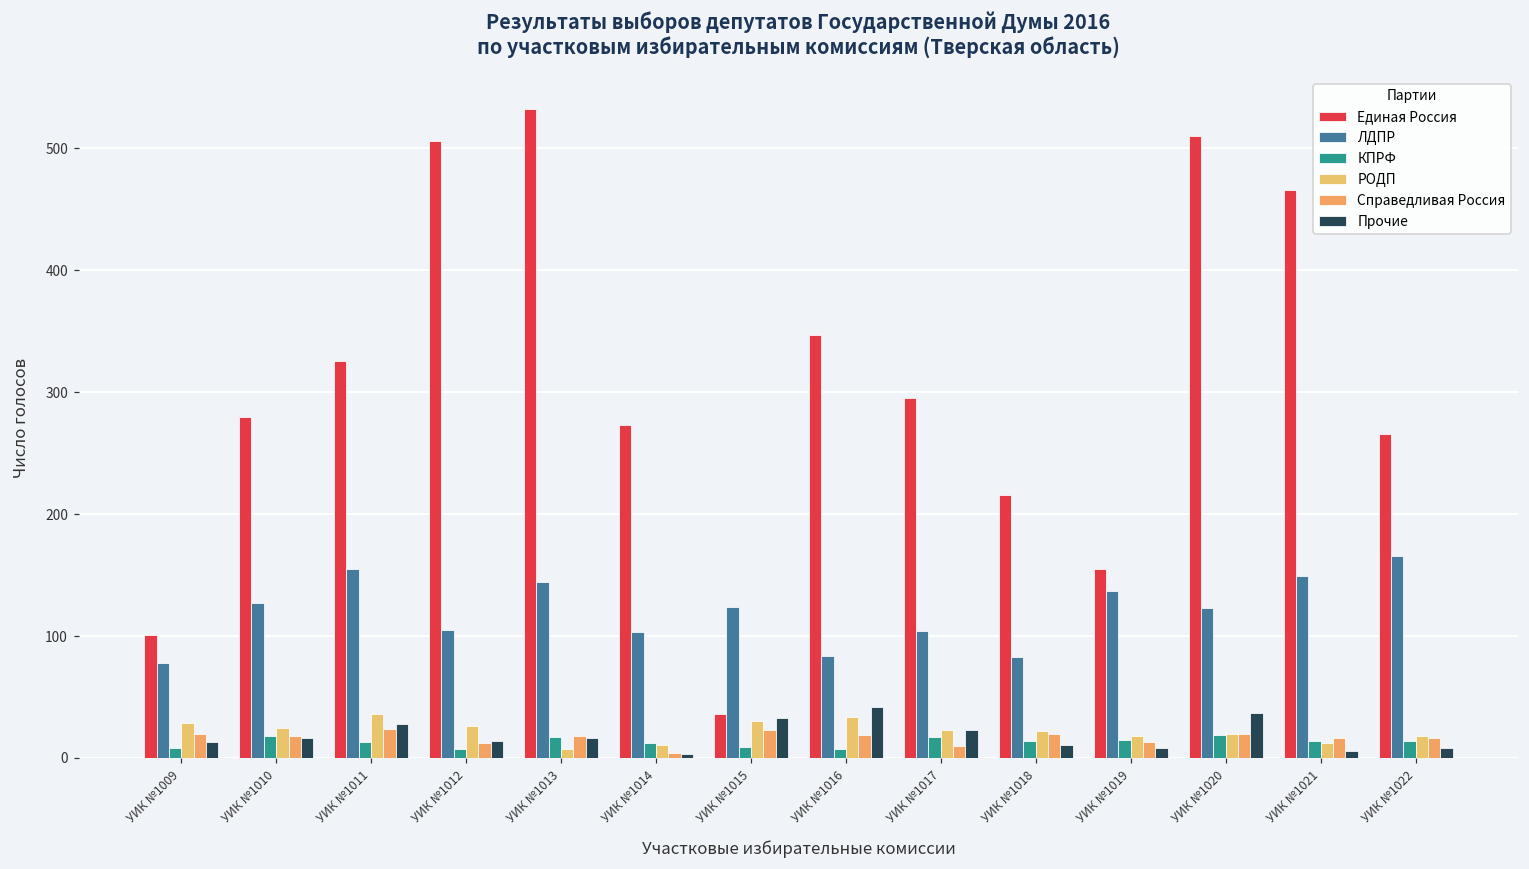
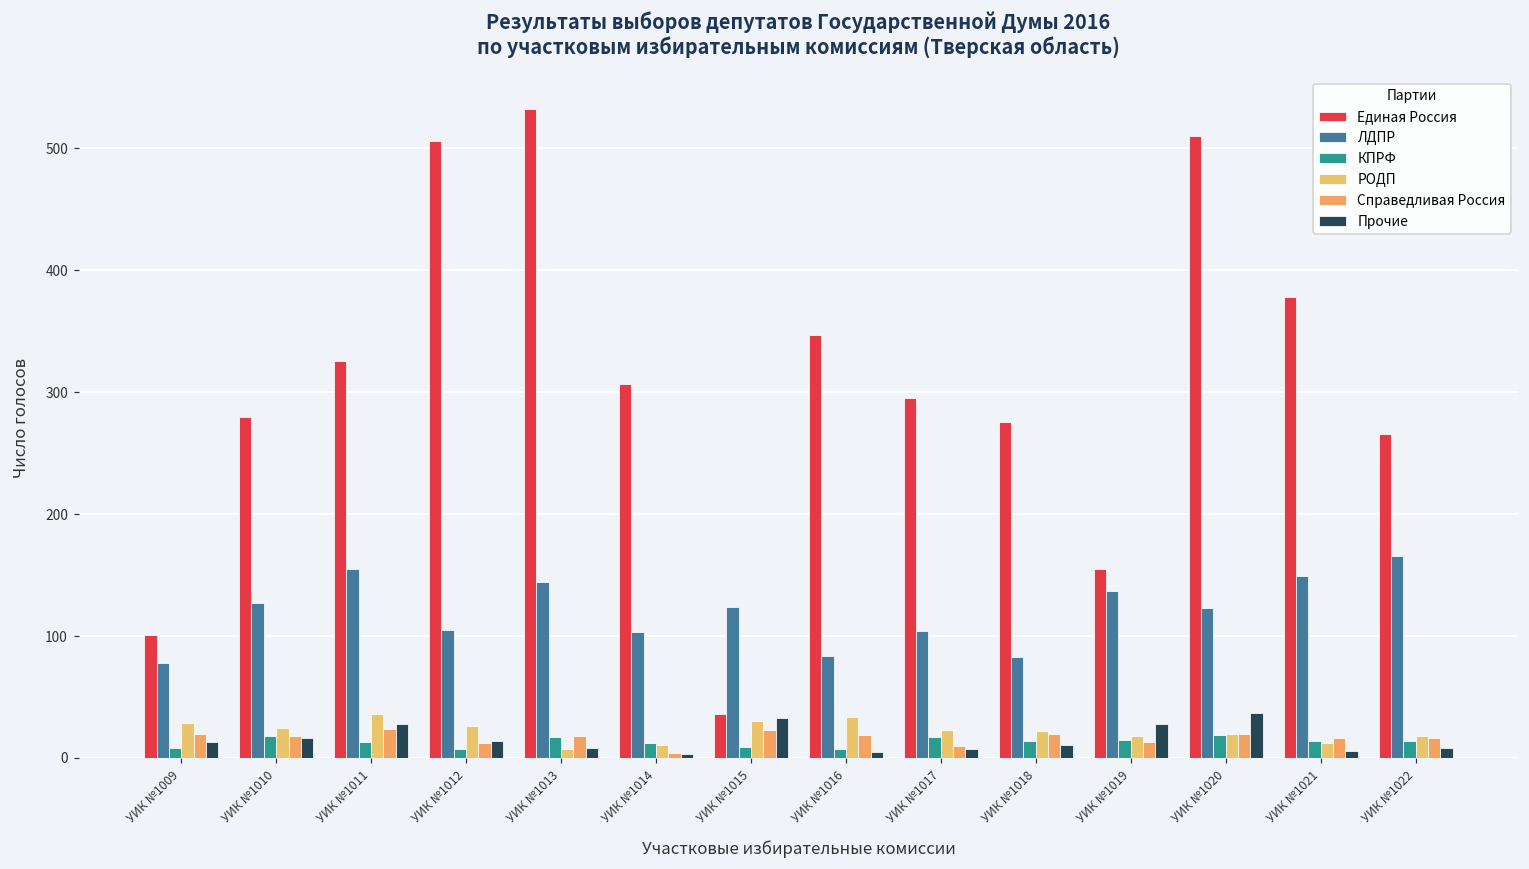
  {
    "Единая Россия": {
      "УИК №1009": 101,
      "УИК №1010": 280,
      "УИК №1011": 326,
      "УИК №1012": 506,
      "УИК №1013": 532,
-     "УИК №1014": 273,
+     "УИК №1014": 307,
      "УИК №1015": 36,
      "УИК №1016": 347,
      "УИК №1017": 295,
-     "УИК №1018": 216,
+     "УИК №1018": 276,
      "УИК №1019": 155,
      "УИК №1020": 510,
-     "УИК №1021": 466,
+     "УИК №1021": 378,
      "УИК №1022": 266
    },
    "Прочие": {
      "УИК №1009": 13,
      "УИК №1010": 16,
      "УИК №1011": 28,
      "УИК №1012": 14,
-     "УИК №1013": 16,
+     "УИК №1013": 8,
      "УИК №1014": 3,
      "УИК №1015": 33,
-     "УИК №1016": 42,
-     "УИК №1017": 23,
+     "УИК №1016": 5,
+     "УИК №1017": 7,
      "УИК №1018": 11,
-     "УИК №1019": 8,
+     "УИК №1019": 28,
      "УИК №1020": 37,
      "УИК №1021": 6,
      "УИК №1022": 8
    }
  }
